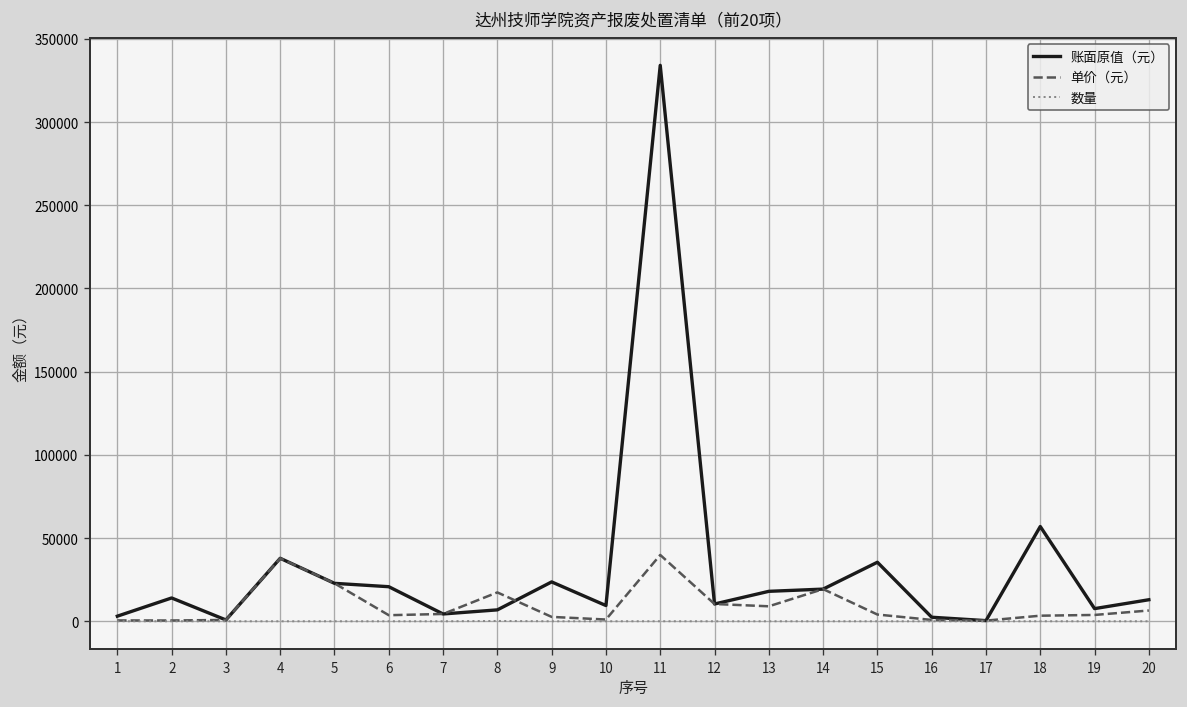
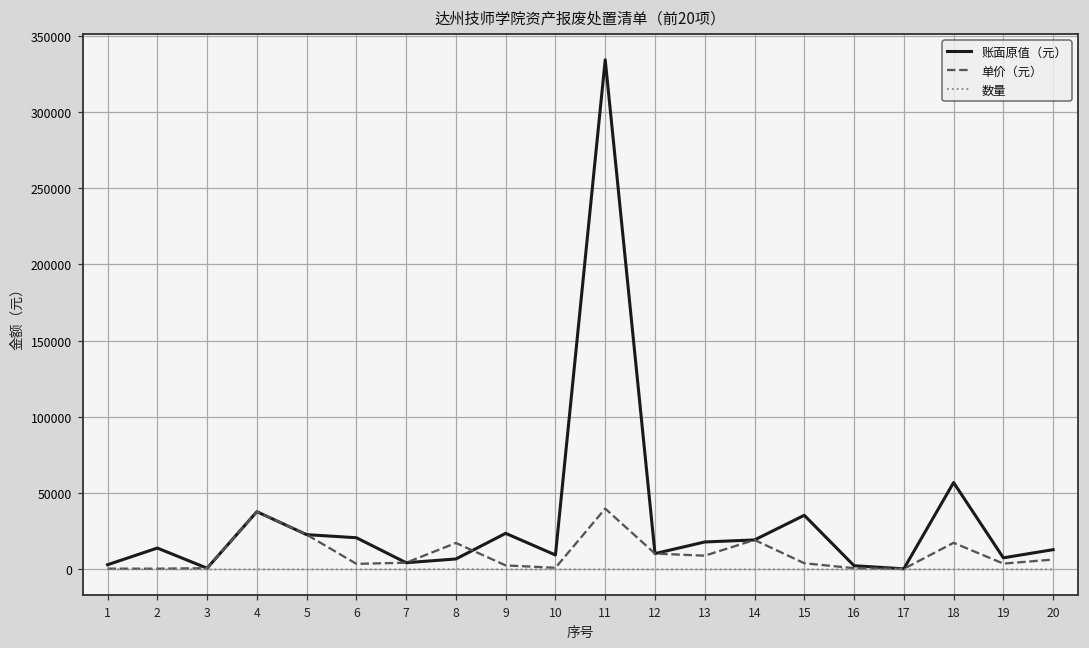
  {
    "账面原值（元）": {
      "1": 3000,
      "2": 14000,
      "6": 21000,
      "8": 7000,
      "9": 24000,
      "10": 9000,
      "11": 334000,
      "13": 18000,
      "15": 35000,
      "18": 57000,
      "19": 8000,
      "20": 13000
    },
    "单价（元）": {
      "6": 4000,
      "8": 17000,
      "9": 3000,
      "11": 40000,
      "13": 9000,
      "15": 4000,
-     "18": 3000,
+     "18": 17000,
      "19": 4000,
      "20": 6000
    },
    "数量": {
      "4": 0,
      "5": 0,
      "6": 0,
      "7": 0,
      "8": 0,
      "9": 0,
      "11": 0,
      "12": 0,
      "13": 0,
      "14": 0,
      "15": 0,
      "18": 0,
      "19": 0,
      "20": 0
    }
  }
